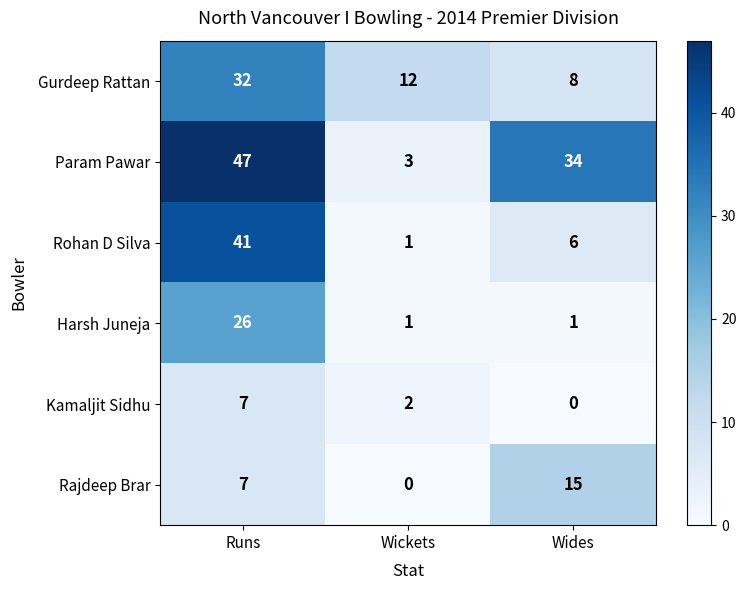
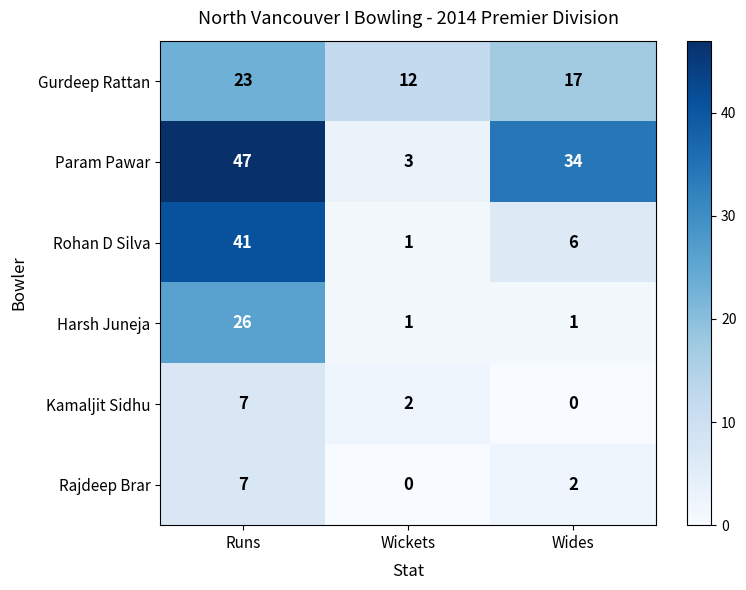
  {
    "Gurdeep Rattan": {
-     "Runs": 32,
+     "Runs": 23,
      "Wickets": 12,
-     "Wides": 8
+     "Wides": 17
    },
    "Param Pawar": {
      "Runs": 47,
      "Wickets": 3,
      "Wides": 34
    },
    "Rohan D Silva": {
      "Runs": 41,
      "Wickets": 1,
      "Wides": 6
    },
    "Harsh Juneja": {
      "Runs": 26,
      "Wickets": 1,
      "Wides": 1
    },
    "Kamaljit Sidhu": {
      "Runs": 7,
      "Wickets": 2,
      "Wides": 0
    },
    "Rajdeep Brar": {
      "Runs": 7,
      "Wickets": 0,
-     "Wides": 15
+     "Wides": 2
    }
  }
